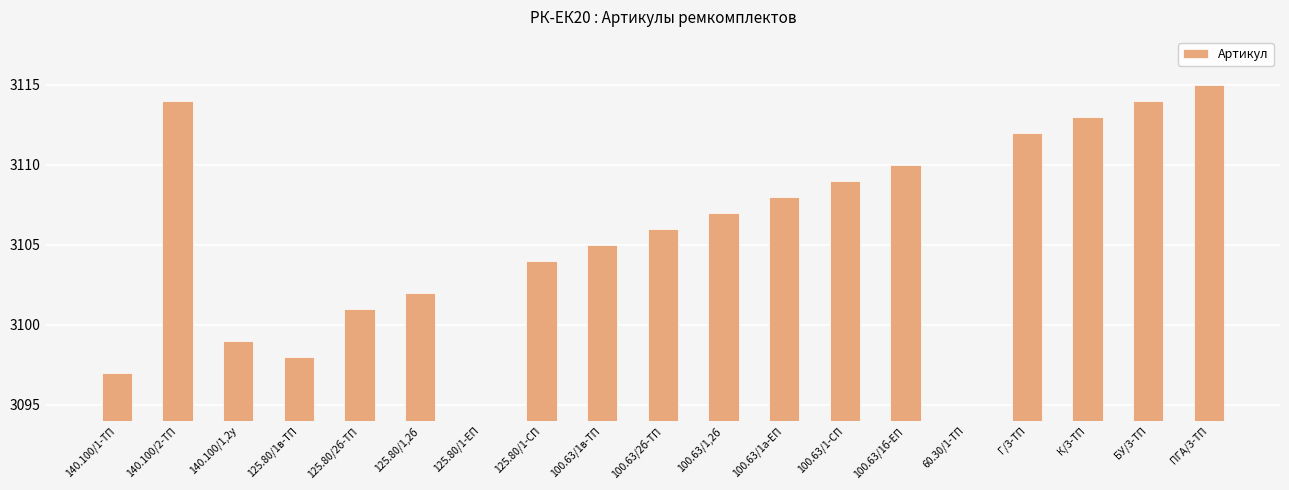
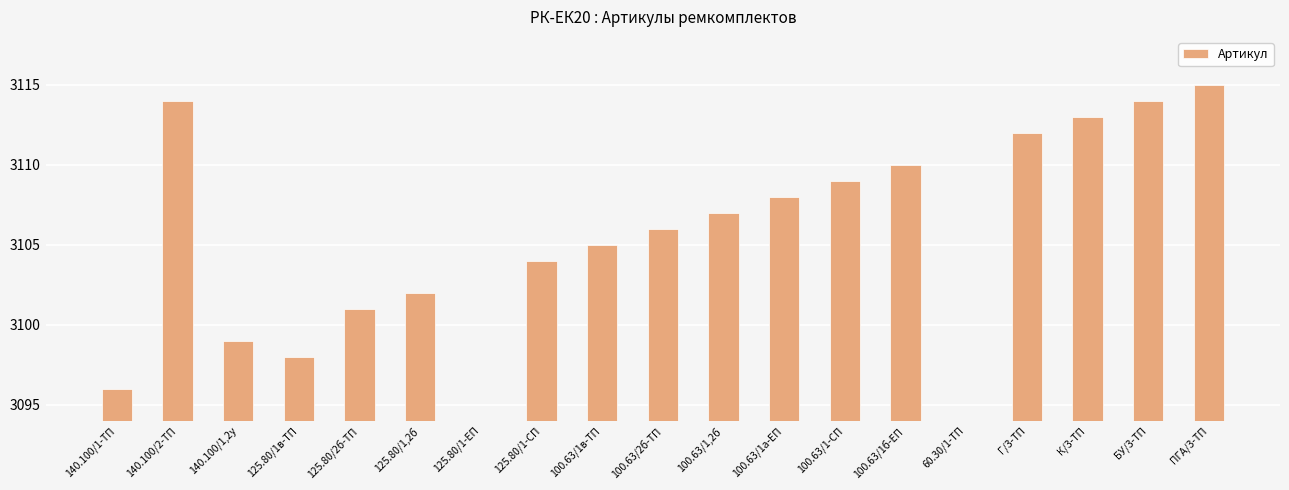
  {
-   "140.100/1-ТП": 3097,
+   "140.100/1-ТП": 3096,
    "140.100/2-ТП": 3114,
    "140.100/1,2у": 3099,
    "125.80/1в-ТП": 3098,
    "125.80/2б-ТП": 3101,
    "125.80/1,2б": 3102,
    "125.80/1-СП": 3104,
    "100.63/1в-ТП": 3105,
    "100.63/2б-ТП": 3106,
    "100.63/1,2б": 3107,
    "100.63/1а-ЕП": 3108,
    "100.63/1-СП": 3109,
    "100.63/1б-ЕП": 3110,
    "60.30/1-ТП": 3094,
    "Г/3-ТП": 3112,
    "К/3-ТП": 3113,
    "БУ/3-ТП": 3114,
    "ПГА/3-ТП": 3115
  }
